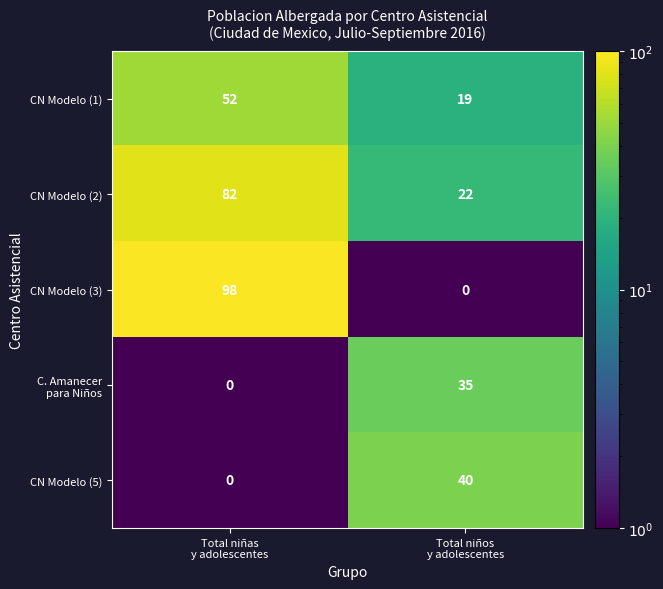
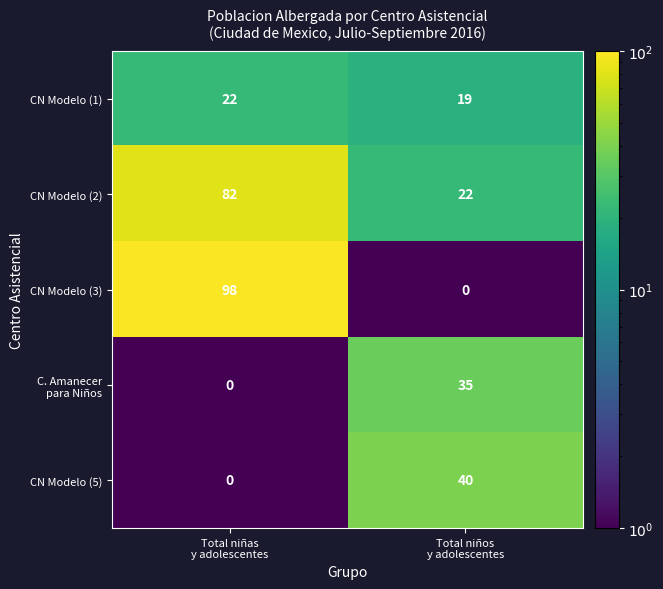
  {
    "CN Modelo (1)": {
-     "Total niñas y adolescentes": 52,
+     "Total niñas y adolescentes": 22,
      "Total niños y adolescentes": 19
    },
    "CN Modelo (2)": {
      "Total niñas y adolescentes": 82,
      "Total niños y adolescentes": 22
    },
    "CN Modelo (3)": {
      "Total niñas y adolescentes": 98,
      "Total niños y adolescentes": 0
    },
    "C. Amanecer para Niños": {
      "Total niñas y adolescentes": 0,
      "Total niños y adolescentes": 35
    },
    "CN Modelo (5)": {
      "Total niñas y adolescentes": 0,
      "Total niños y adolescentes": 40
    }
  }
